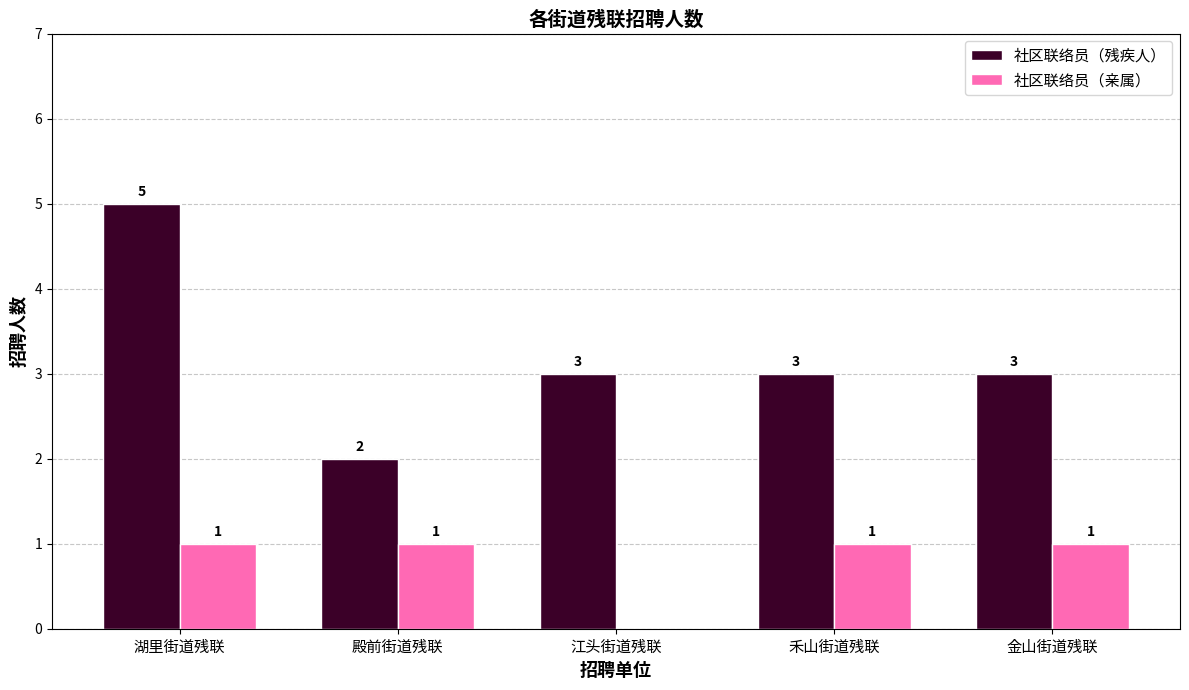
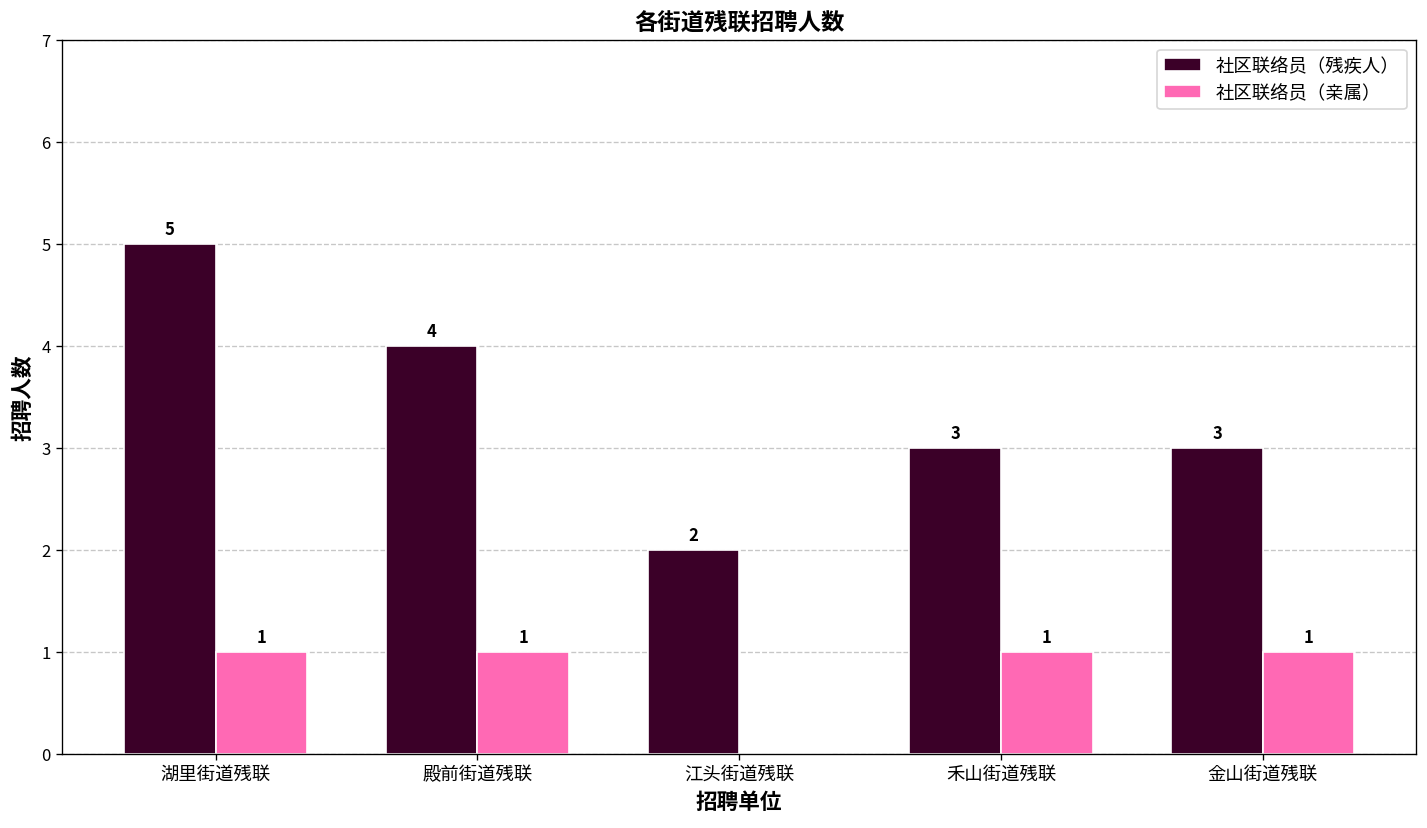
  {
    "社区联络员（残疾人）": {
      "湖里街道残联": 5,
-     "殿前街道残联": 2,
-     "江头街道残联": 3,
+     "殿前街道残联": 4,
+     "江头街道残联": 2,
      "禾山街道残联": 3,
      "金山街道残联": 3
    },
    "社区联络员（亲属）": {
      "湖里街道残联": 1,
      "殿前街道残联": 1,
      "禾山街道残联": 1,
      "金山街道残联": 1
    }
  }
